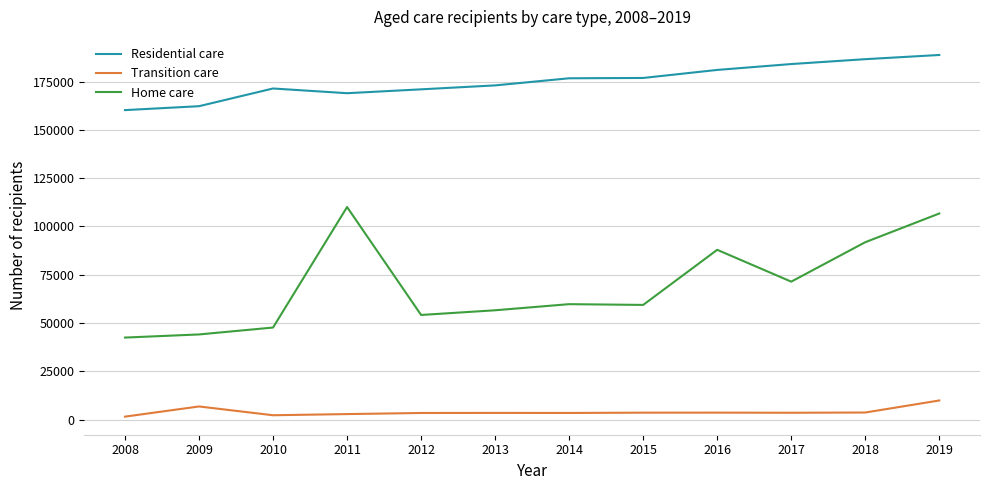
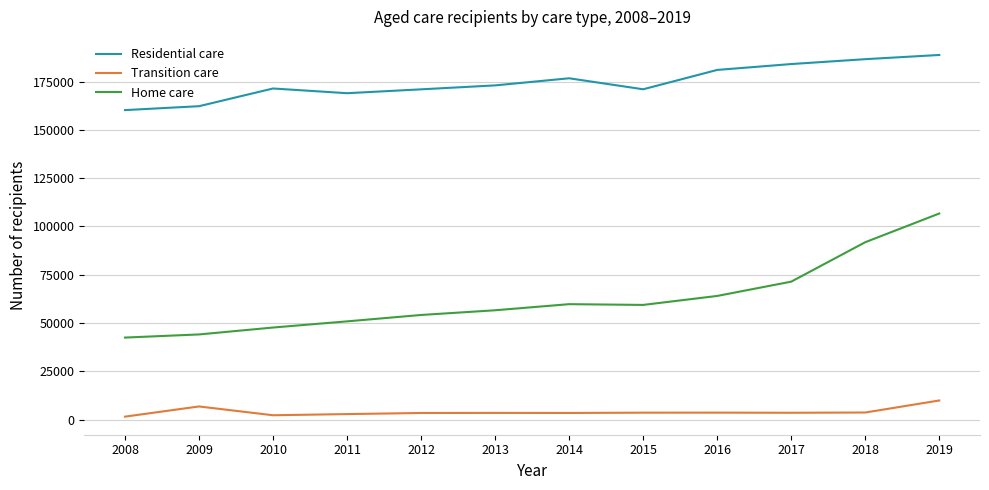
  {
    "Residential care": {
      "2008": 160000,
      "2009": 162000,
      "2010": 171000,
      "2011": 169000,
      "2012": 171000,
      "2013": 173000,
      "2014": 177000,
-     "2015": 177000,
+     "2015": 171000,
      "2016": 181000,
      "2017": 184000,
      "2018": 187000,
      "2019": 189000
    },
    "Transition care": {
      "2008": 2000,
      "2009": 7000,
      "2010": 2000,
      "2011": 3000,
      "2012": 3000,
      "2013": 3000,
      "2014": 3000,
      "2015": 4000,
      "2016": 4000,
      "2017": 4000,
      "2018": 4000,
      "2019": 10000
    },
    "Home care": {
      "2008": 42000,
      "2009": 44000,
      "2010": 48000,
-     "2011": 110000,
+     "2011": 51000,
      "2012": 54000,
      "2013": 57000,
      "2014": 60000,
      "2015": 59000,
-     "2016": 88000,
+     "2016": 64000,
      "2017": 71000,
      "2018": 92000,
      "2019": 107000
    }
  }
